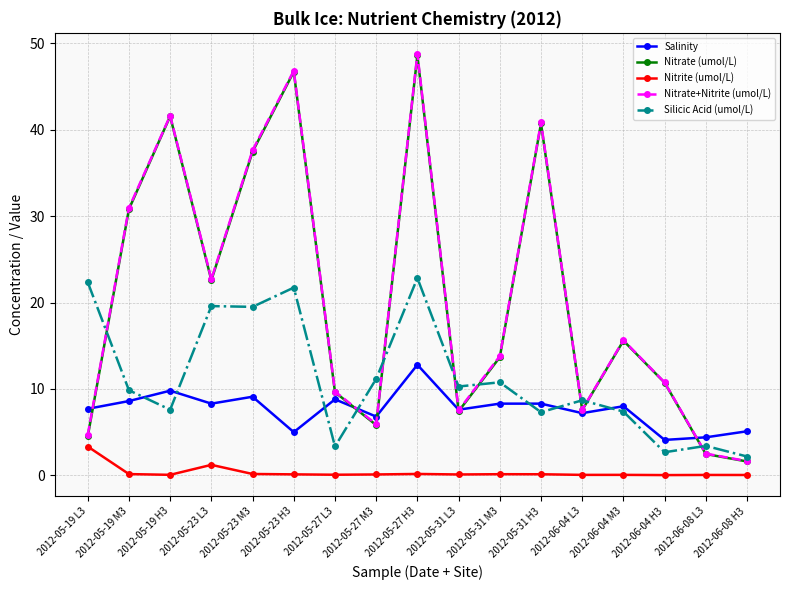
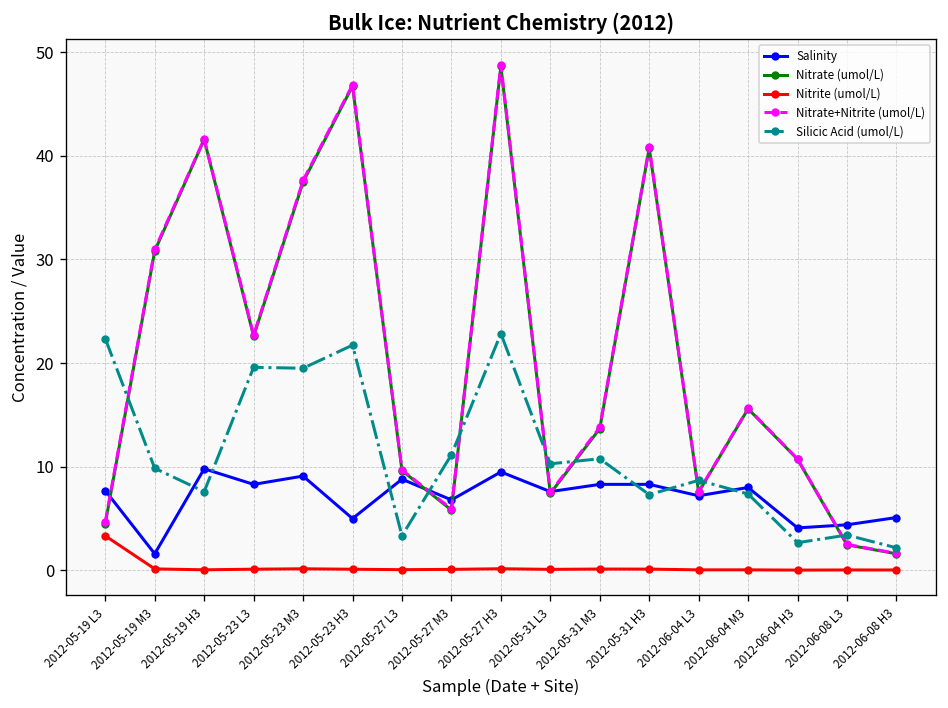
  {
    "Salinity": {
      "2012-05-19 L3": 8,
-     "2012-05-19 M3": 9,
+     "2012-05-19 M3": 2,
      "2012-05-19 H3": 10,
      "2012-05-23 L3": 8,
      "2012-05-23 M3": 9,
      "2012-05-23 H3": 5,
      "2012-05-27 L3": 9,
      "2012-05-27 M3": 7,
-     "2012-05-27 H3": 13,
+     "2012-05-27 H3": 10,
      "2012-05-31 M3": 8,
      "2012-05-31 H3": 8,
      "2012-06-04 L3": 7,
      "2012-06-04 M3": 8,
      "2012-06-04 H3": 4,
      "2012-06-08 L3": 4,
      "2012-06-08 H3": 5
    },
    "Nitrite (umol/L)": {
      "2012-05-19 L3": 3,
      "2012-05-19 M3": 0,
      "2012-05-19 H3": 0,
-     "2012-05-23 L3": 1,
+     "2012-05-23 L3": 0,
      "2012-05-23 M3": 0,
      "2012-05-23 H3": 0,
      "2012-05-27 L3": 0,
      "2012-05-27 M3": 0,
      "2012-05-27 H3": 0,
      "2012-05-31 L3": 0,
      "2012-05-31 M3": 0,
      "2012-05-31 H3": 0,
      "2012-06-04 L3": 0,
      "2012-06-04 M3": 0,
      "2012-06-04 H3": 0,
      "2012-06-08 L3": 0,
      "2012-06-08 H3": 0
    },
    "Silicic Acid (umol/L)": {
      "2012-05-19 L3": 22,
      "2012-05-19 M3": 10,
      "2012-05-19 H3": 8,
      "2012-05-23 L3": 20,
      "2012-05-23 M3": 20,
      "2012-05-23 H3": 22,
      "2012-05-27 L3": 3,
      "2012-05-27 M3": 11,
      "2012-05-27 H3": 23,
      "2012-05-31 L3": 10,
      "2012-05-31 M3": 11,
      "2012-05-31 H3": 7,
      "2012-06-04 L3": 9,
      "2012-06-04 M3": 7,
      "2012-06-04 H3": 3,
      "2012-06-08 L3": 3,
      "2012-06-08 H3": 2
    }
  }
